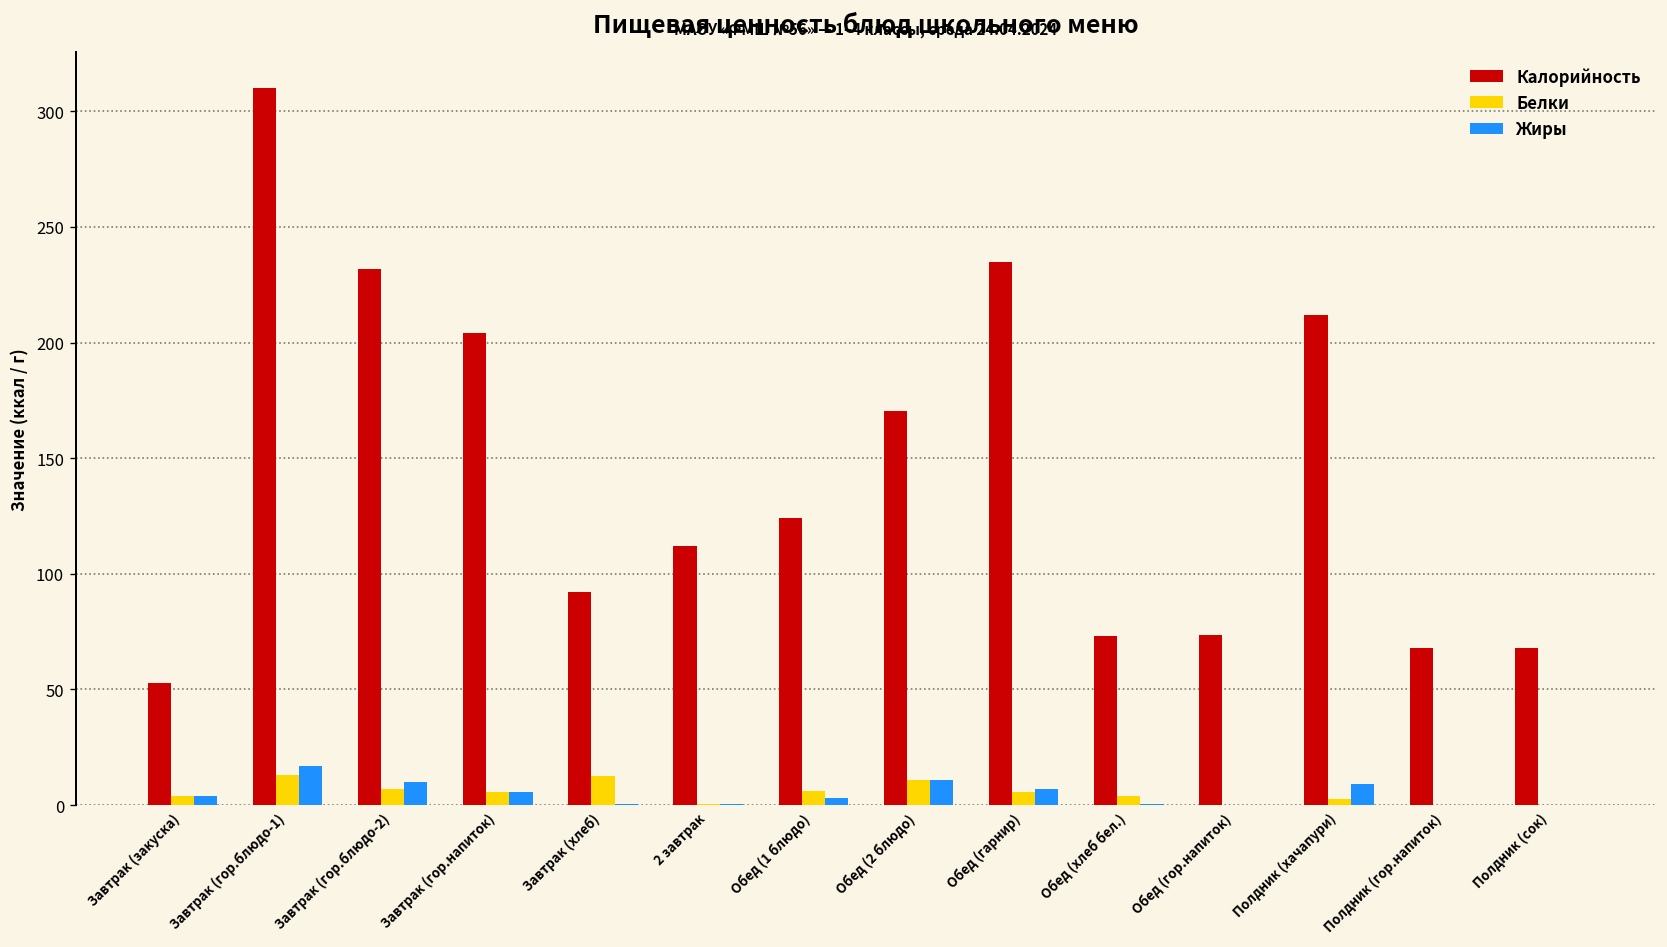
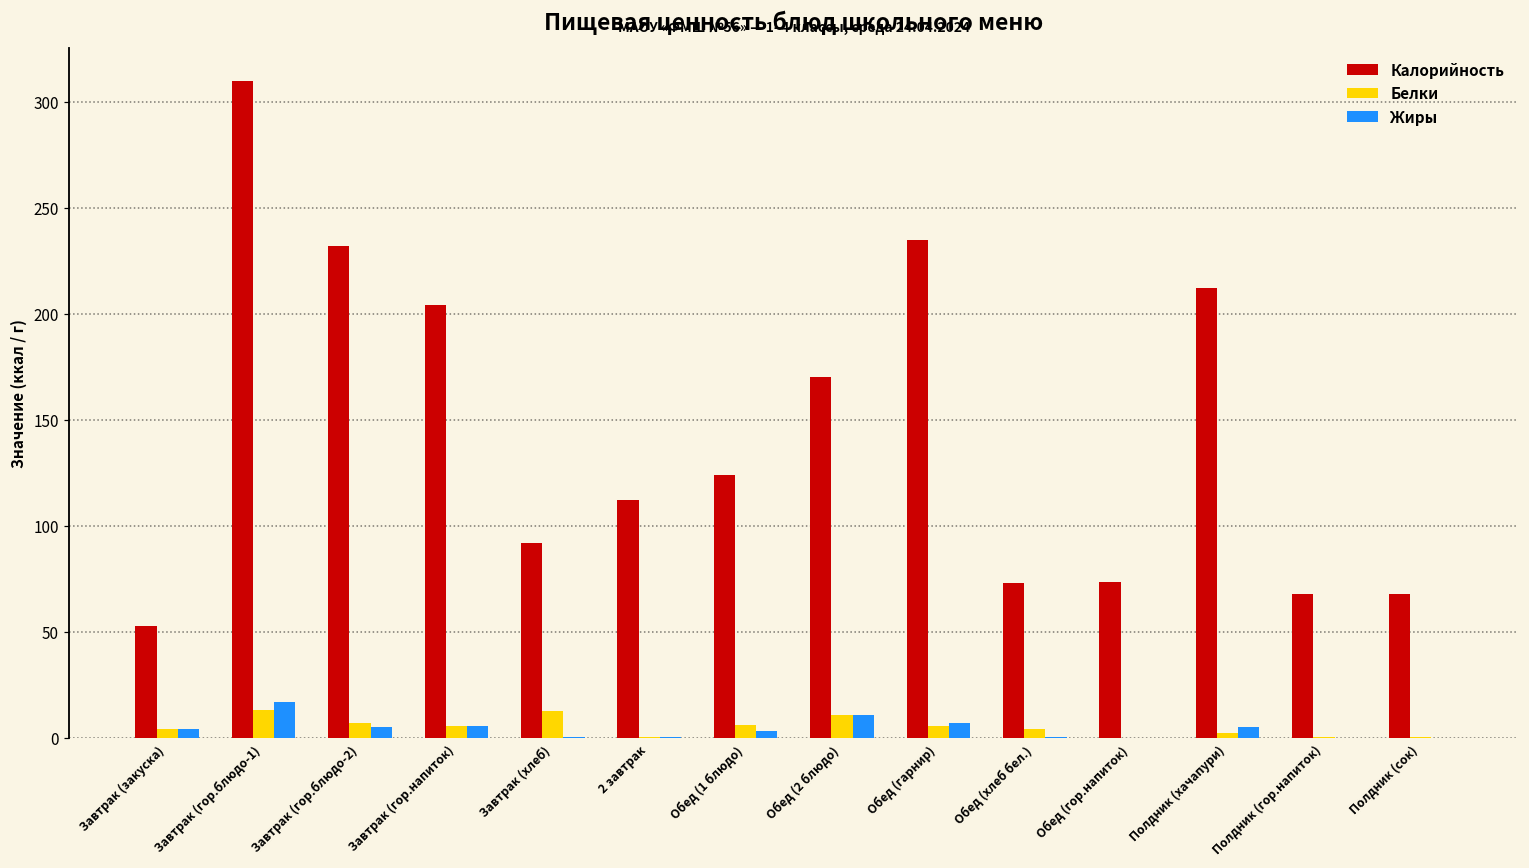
  {
    "Калорийность": {
      "Завтрак (закуска)": 53,
      "Завтрак (гор.блюдо-1)": 310,
      "Завтрак (гор.блюдо-2)": 232,
      "Завтрак (гор.напиток)": 204,
      "Завтрак (хлеб)": 92,
      "2 завтрак": 112,
      "Обед (1 блюдо)": 124,
      "Обед (2 блюдо)": 170,
      "Обед (гарнир)": 235,
      "Обед (хлеб бел.)": 73,
      "Обед (гор.напиток)": 73,
      "Полдник (хачапури)": 212,
      "Полдник (гор.напиток)": 68,
      "Полдник (сок)": 68
    },
    "Белки": {
      "Завтрак (закуска)": 4,
      "Завтрак (гор.блюдо-1)": 13,
      "Завтрак (гор.блюдо-2)": 7,
      "Завтрак (гор.напиток)": 6,
      "Завтрак (хлеб)": 13,
      "Обед (1 блюдо)": 6,
      "Обед (2 блюдо)": 11,
      "Обед (гарнир)": 6,
      "Обед (хлеб бел.)": 4,
      "Обед (гор.напиток)": 0,
      "Полдник (хачапури)": 3
    },
    "Жиры": {
      "Завтрак (закуска)": 4,
      "Завтрак (гор.блюдо-1)": 17,
-     "Завтрак (гор.блюдо-2)": 10,
+     "Завтрак (гор.блюдо-2)": 5,
      "Завтрак (гор.напиток)": 6,
      "Обед (1 блюдо)": 3,
      "Обед (2 блюдо)": 11,
      "Обед (гарнир)": 7,
      "Обед (гор.напиток)": 0,
-     "Полдник (хачапури)": 9
+     "Полдник (хачапури)": 5
    }
  }
